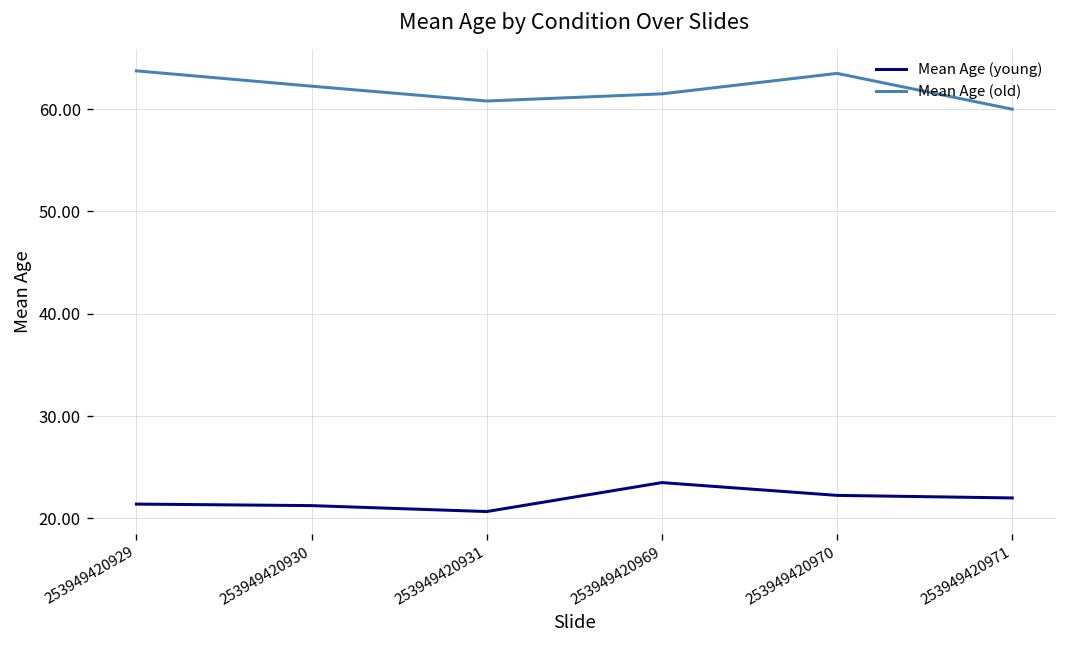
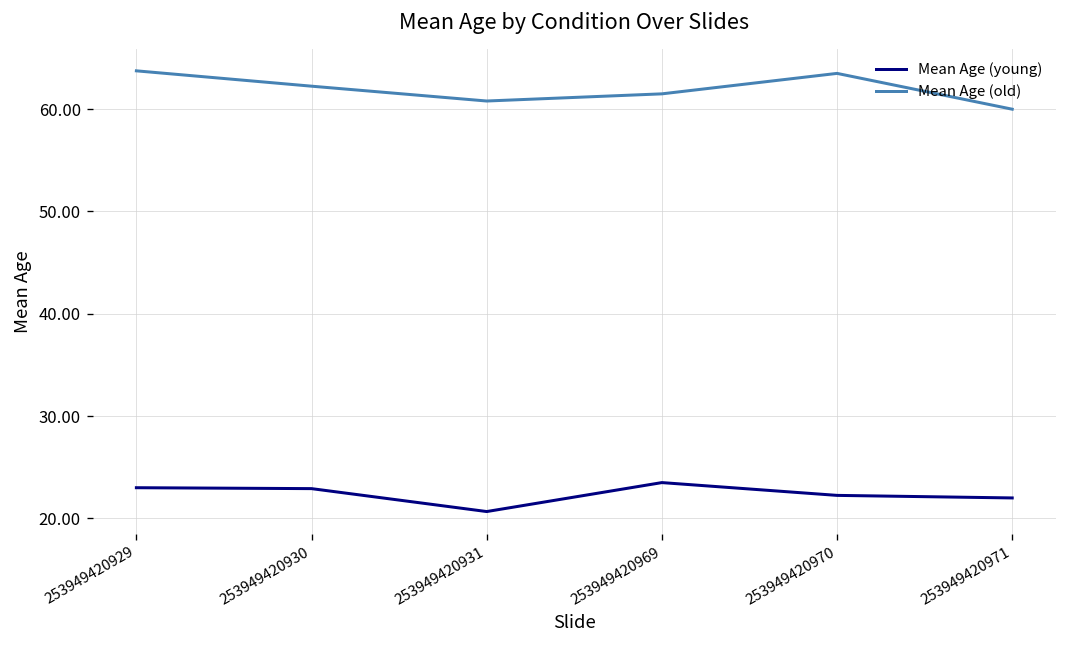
  {
    "Mean Age (young)": {
-     "253949420929": 21,
-     "253949420930": 21,
+     "253949420929": 23,
+     "253949420930": 23,
      "253949420931": 21,
      "253949420969": 24,
      "253949420970": 22,
      "253949420971": 22
    },
    "Mean Age (old)": {
      "253949420929": 64,
      "253949420930": 62,
      "253949420931": 61,
      "253949420969": 62,
      "253949420970": 64,
      "253949420971": 60
    }
  }
